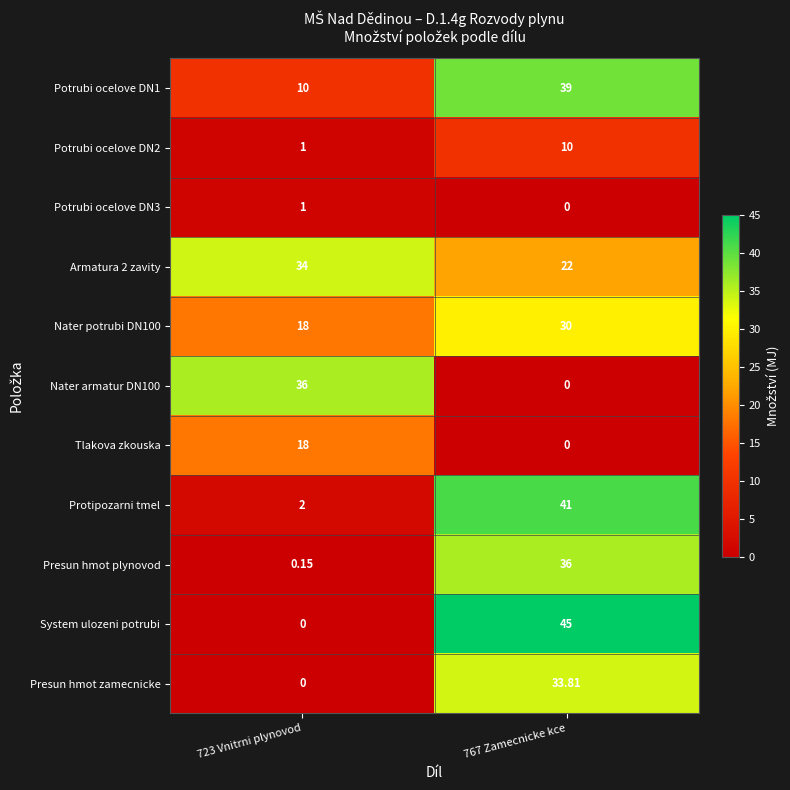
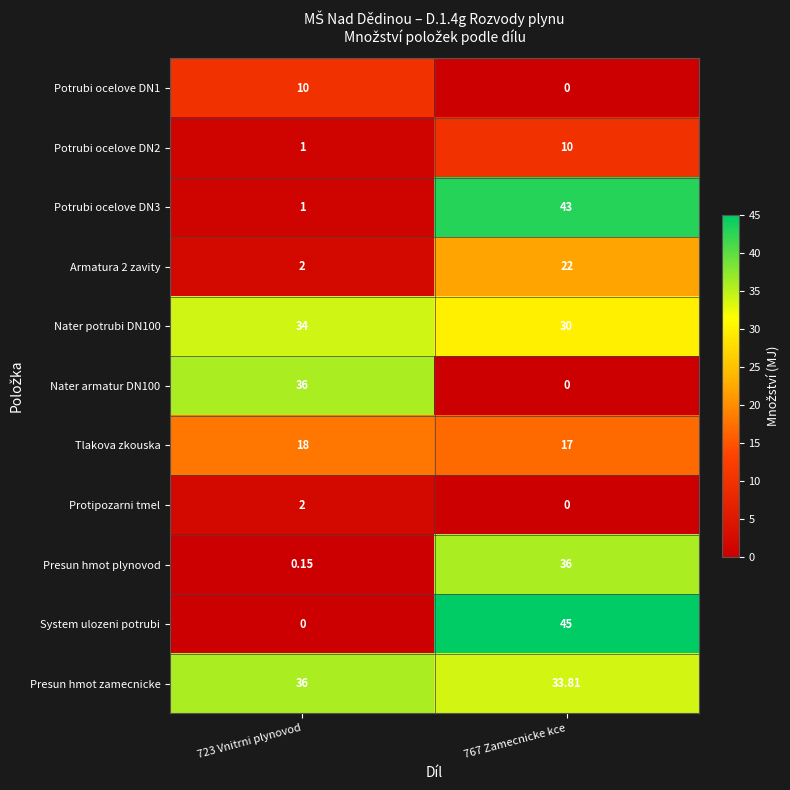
  {
    "Potrubi ocelove DN1": {
      "723 Vnitrni plynovod": 10,
-     "767 Zamecnicke kce": 39
+     "767 Zamecnicke kce": 0
    },
    "Potrubi ocelove DN2": {
      "723 Vnitrni plynovod": 1,
      "767 Zamecnicke kce": 10
    },
    "Potrubi ocelove DN3": {
      "723 Vnitrni plynovod": 1,
-     "767 Zamecnicke kce": 0
+     "767 Zamecnicke kce": 43
    },
    "Armatura 2 zavity": {
-     "723 Vnitrni plynovod": 34,
+     "723 Vnitrni plynovod": 2,
      "767 Zamecnicke kce": 22
    },
    "Nater potrubi DN100": {
-     "723 Vnitrni plynovod": 18,
+     "723 Vnitrni plynovod": 34,
      "767 Zamecnicke kce": 30
    },
    "Nater armatur DN100": {
      "723 Vnitrni plynovod": 36,
      "767 Zamecnicke kce": 0
    },
    "Tlakova zkouska": {
      "723 Vnitrni plynovod": 18,
-     "767 Zamecnicke kce": 0
+     "767 Zamecnicke kce": 17
    },
    "Protipozarni tmel": {
      "723 Vnitrni plynovod": 2,
-     "767 Zamecnicke kce": 41
+     "767 Zamecnicke kce": 0
    },
    "Presun hmot plynovod": {
      "723 Vnitrni plynovod": 0.15,
      "767 Zamecnicke kce": 36
    },
    "System ulozeni potrubi": {
      "723 Vnitrni plynovod": 0,
      "767 Zamecnicke kce": 45
    },
    "Presun hmot zamecnicke": {
-     "723 Vnitrni plynovod": 0,
+     "723 Vnitrni plynovod": 36,
      "767 Zamecnicke kce": 33.81
    }
  }
